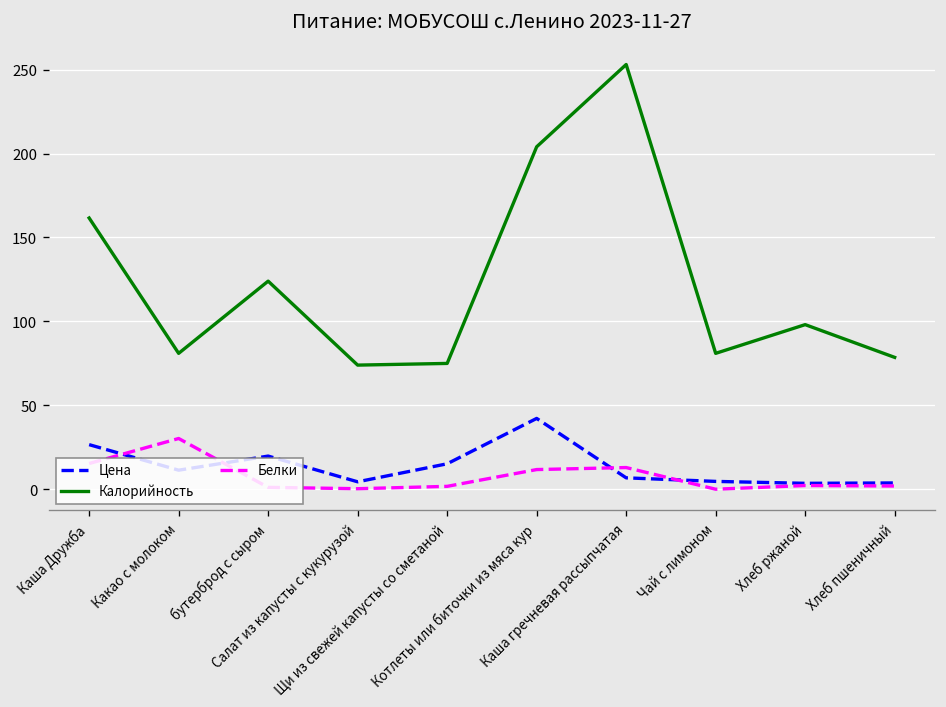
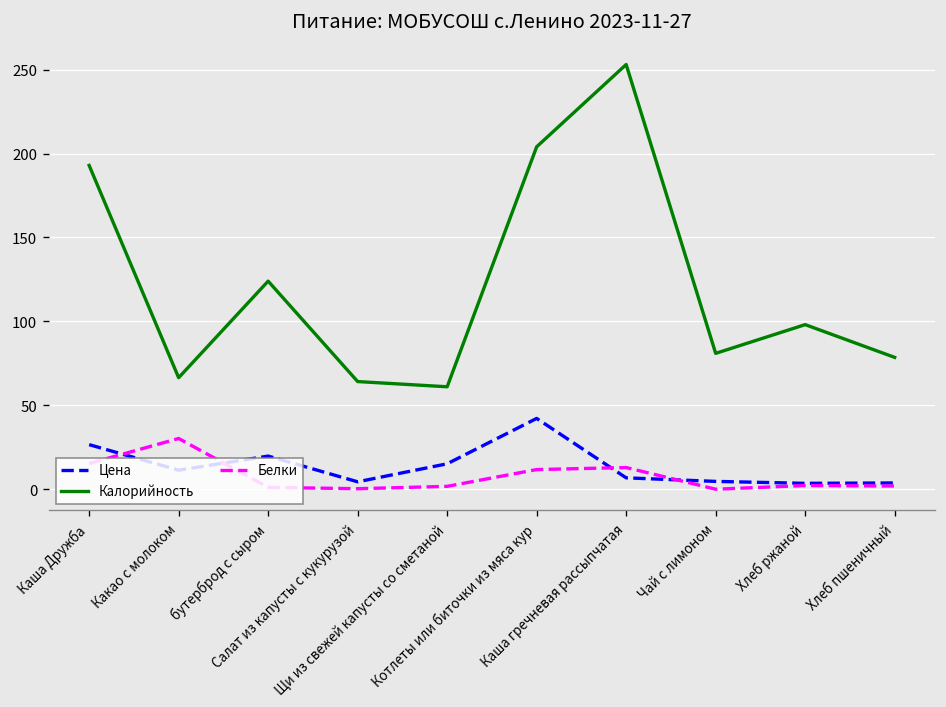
  {
    "Цена": {
      "Каша Дружба": 27,
      "бутерброд с сыром": 20,
      "Салат из капусты с кукурузой": 5,
      "Щи из свежей капусты со сметаной": 15,
      "Котлеты или биточки из мяса кур": 42,
      "Каша гречневая рассыпчатая": 7,
      "Чай с лимоном": 5
    },
    "Калорийность": {
-     "Каша Дружба": 162,
-     "Какао с молоком": 81,
+     "Каша Дружба": 193,
+     "Какао с молоком": 67,
      "бутерброд с сыром": 124,
-     "Салат из капусты с кукурузой": 74,
-     "Щи из свежей капусты со сметаной": 75,
+     "Салат из капусты с кукурузой": 64,
+     "Щи из свежей капусты со сметаной": 61,
      "Котлеты или биточки из мяса кур": 204,
      "Каша гречневая рассыпчатая": 253,
      "Чай с лимоном": 81,
      "Хлеб ржаной": 98,
      "Хлеб пшеничный": 79
    },
    "Белки": {
      "Какао с молоком": 30,
      "Салат из капусты с кукурузой": 0,
      "Щи из свежей капусты со сметаной": 2,
      "Котлеты или биточки из мяса кур": 12,
      "Каша гречневая рассыпчатая": 13,
      "Чай с лимоном": 0
    }
  }
